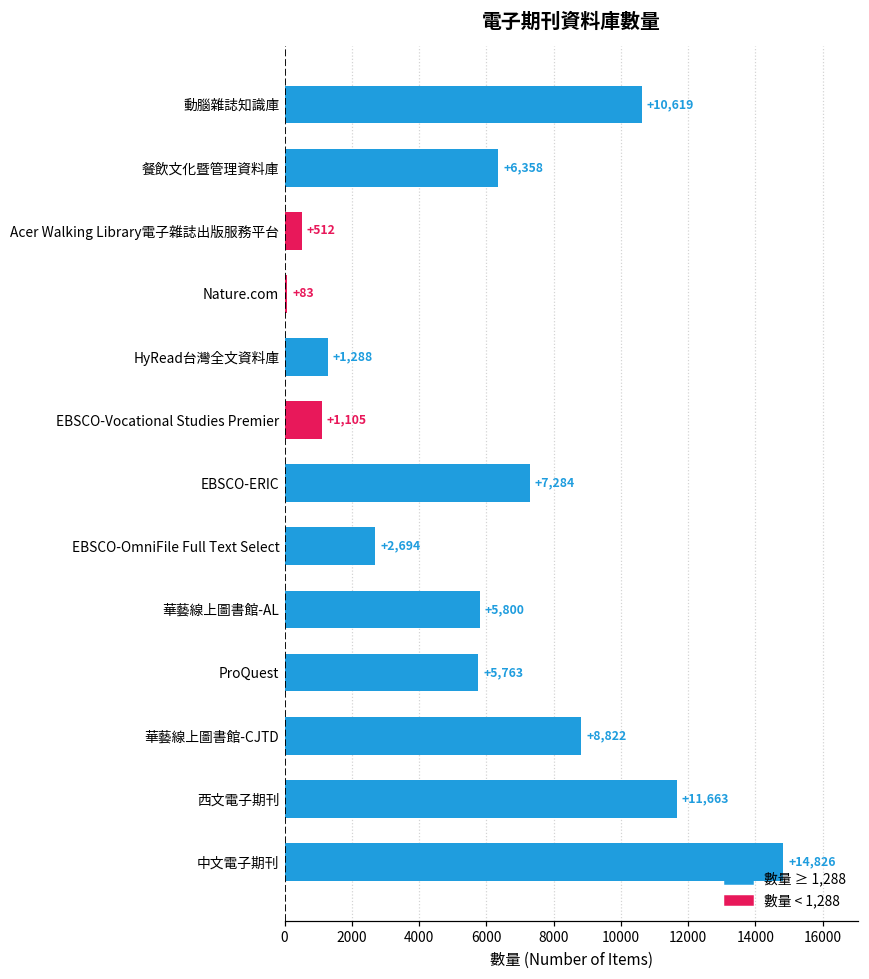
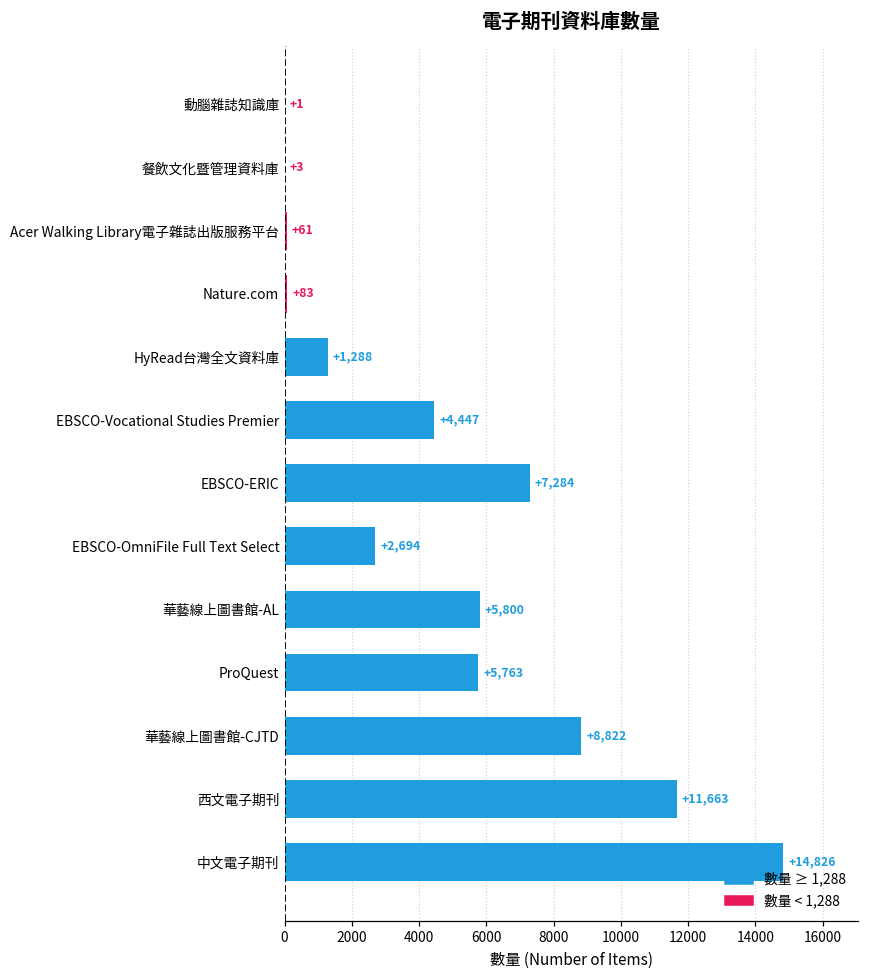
  {
-   "動腦雜誌知識庫": "+10,619",
-   "餐飲文化暨管理資料庫": "+6,358",
-   "Acer Walking Library電子雜誌出版服務平台": "+512",
+   "動腦雜誌知識庫": "+1",
+   "餐飲文化暨管理資料庫": "+3",
+   "Acer Walking Library電子雜誌出版服務平台": "+61",
    "Nature.com": "+83",
    "HyRead台灣全文資料庫": "+1,288",
-   "EBSCO-Vocational Studies Premier": "+1,105",
+   "EBSCO-Vocational Studies Premier": "+4,447",
    "EBSCO-ERIC": "+7,284",
    "EBSCO-OmniFile Full Text Select": "+2,694",
    "華藝線上圖書館-AL": "+5,800",
    "ProQuest": "+5,763",
    "華藝線上圖書館-CJTD": "+8,822",
    "西文電子期刊": "+11,663",
    "中文電子期刊": "+14,826"
  }
